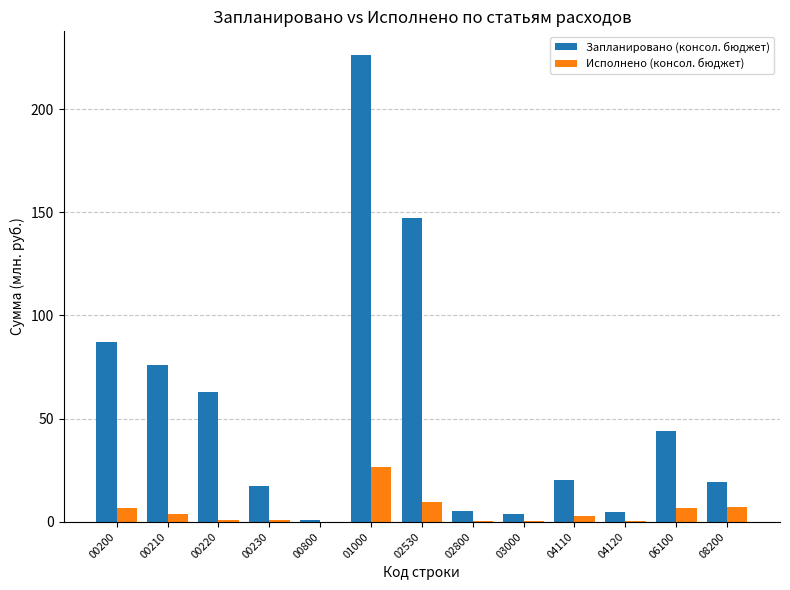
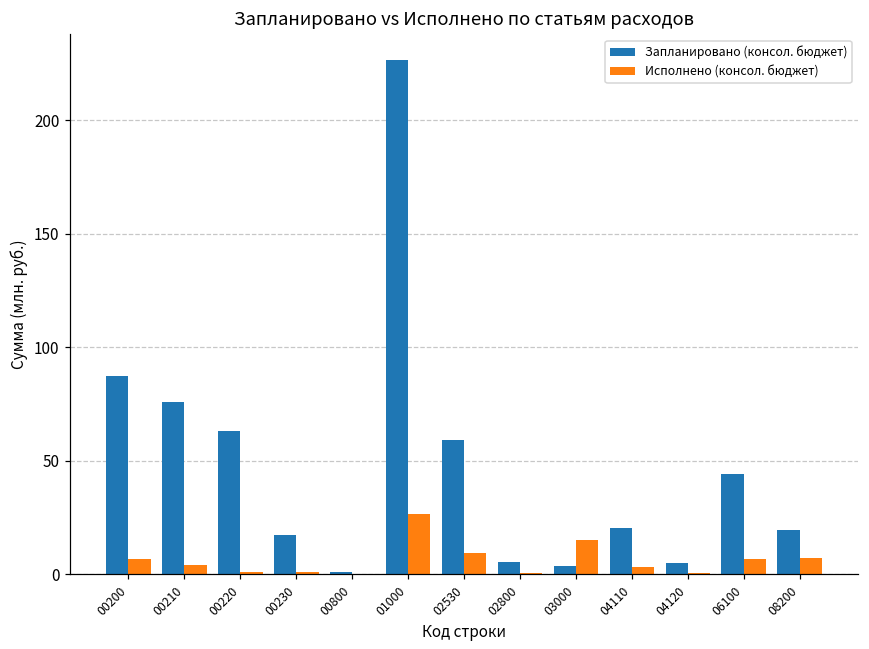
  {
    "Запланировано (консол. бюджет)": {
      "00200": 87,
      "00210": 76,
      "00220": 63,
      "00230": 17,
      "01000": 226,
-     "02530": 147,
+     "02530": 59,
      "02800": 5,
      "03000": 4,
      "04110": 20,
      "04120": 5,
      "06100": 44,
      "08200": 19
    },
    "Исполнено (консол. бюджет)": {
      "00200": 6,
      "00210": 4,
      "01000": 27,
      "02530": 9,
-     "03000": 1,
+     "03000": 15,
      "04110": 3,
      "06100": 7,
      "08200": 7
    }
  }
